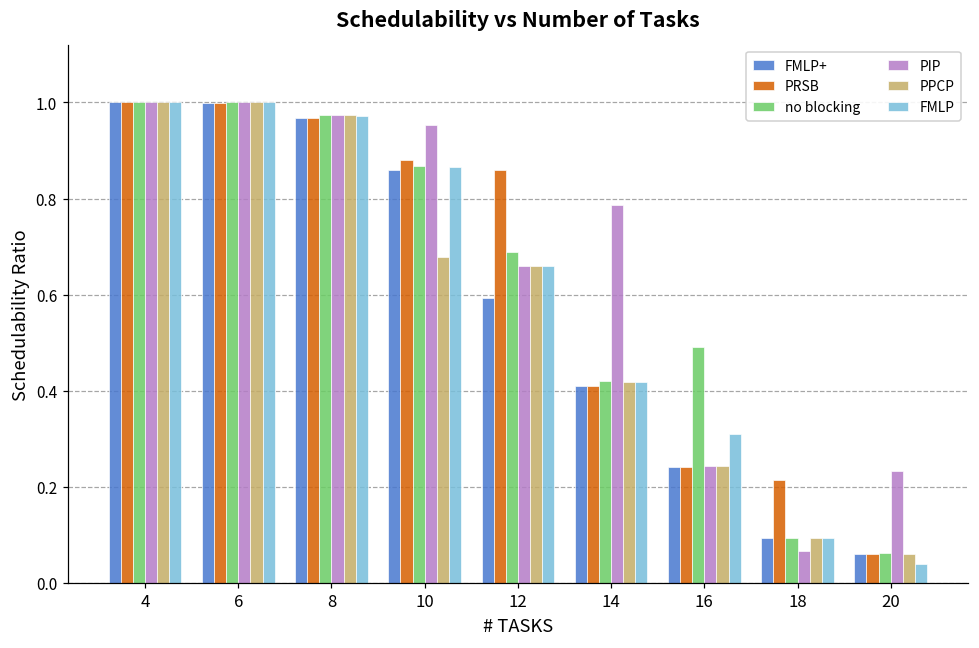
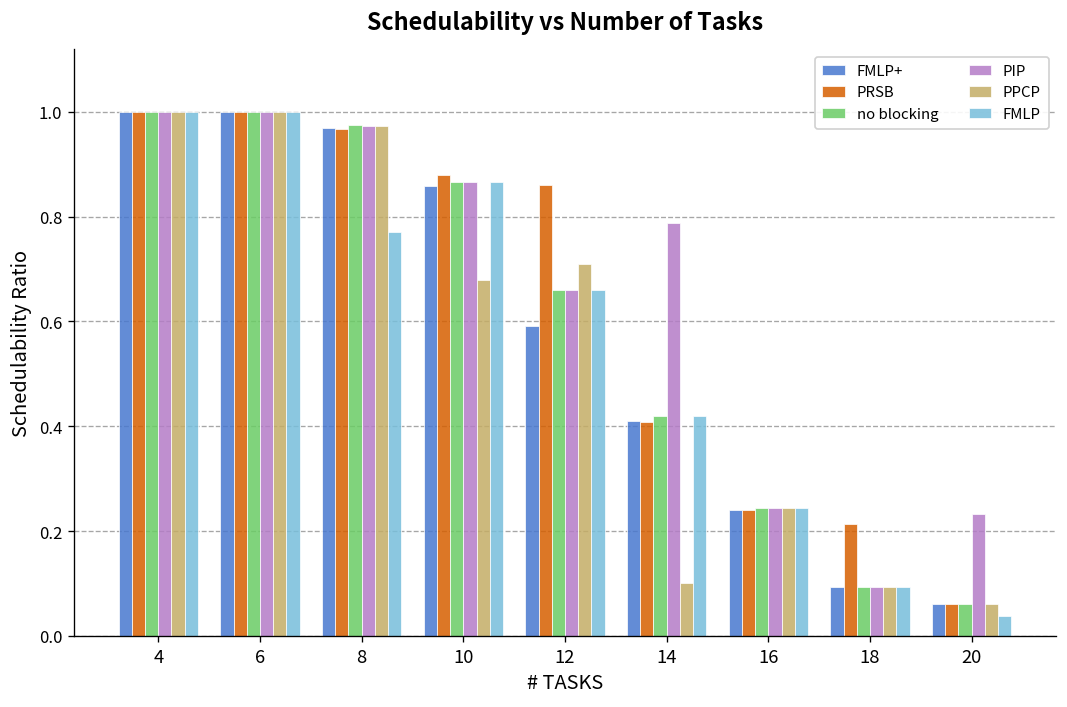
  {
    "FMLP+": {
      "4": 1.00,
      "6": 1.00,
      "8": 0.97,
      "10": 0.86,
      "12": 0.59,
      "14": 0.41,
      "16": 0.24,
      "18": 0.09,
      "20": 0.06
    },
    "PRSB": {
      "4": 1.00,
      "6": 1.00,
      "8": 0.97,
      "10": 0.88,
      "12": 0.86,
      "14": 0.41,
      "16": 0.24,
      "18": 0.21,
      "20": 0.06
    },
    "no blocking": {
      "4": 1.00,
      "6": 1.00,
      "8": 0.97,
      "10": 0.87,
-     "12": 0.69,
+     "12": 0.66,
      "14": 0.42,
-     "16": 0.49,
+     "16": 0.24,
      "18": 0.09,
      "20": 0.06
    },
    "PIP": {
      "4": 1.00,
      "6": 1.00,
      "8": 0.97,
-     "10": 0.95,
+     "10": 0.87,
      "12": 0.66,
      "14": 0.79,
      "16": 0.24,
-     "18": 0.07,
+     "18": 0.09,
      "20": 0.23
    },
    "PPCP": {
      "4": 1.00,
      "6": 1.00,
      "8": 0.97,
      "10": 0.68,
-     "12": 0.66,
-     "14": 0.42,
+     "12": 0.71,
+     "14": 0.10,
      "16": 0.24,
      "18": 0.09,
      "20": 0.06
    },
    "FMLP": {
      "4": 1.00,
      "6": 1.00,
-     "8": 0.97,
+     "8": 0.77,
      "10": 0.87,
      "12": 0.66,
      "14": 0.42,
-     "16": 0.31,
+     "16": 0.24,
      "18": 0.09,
      "20": 0.04
    }
  }
